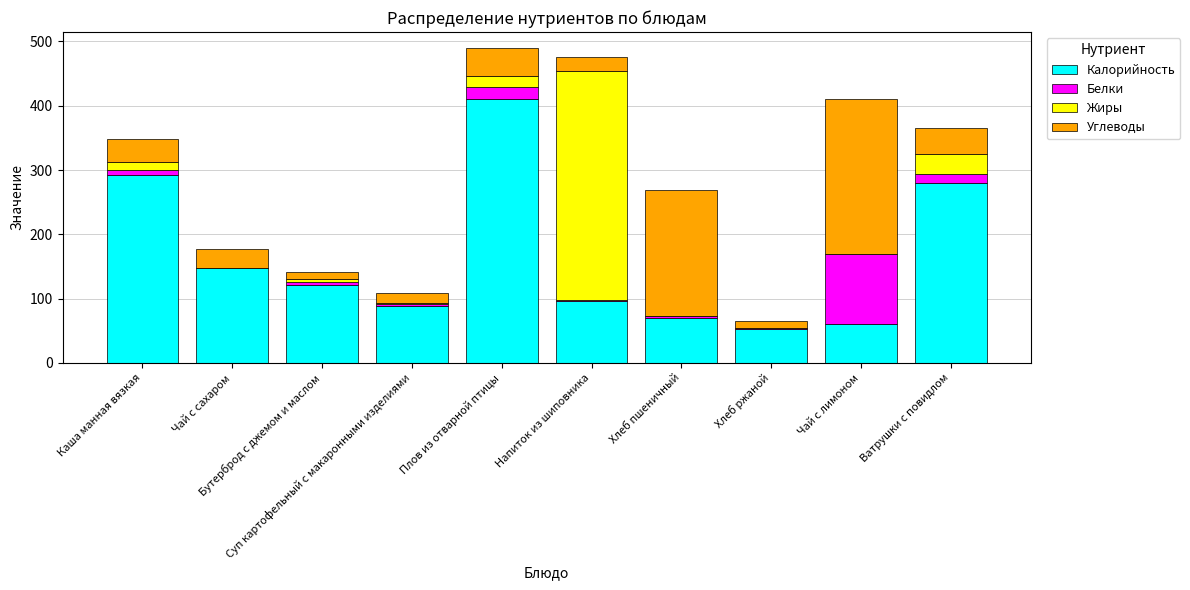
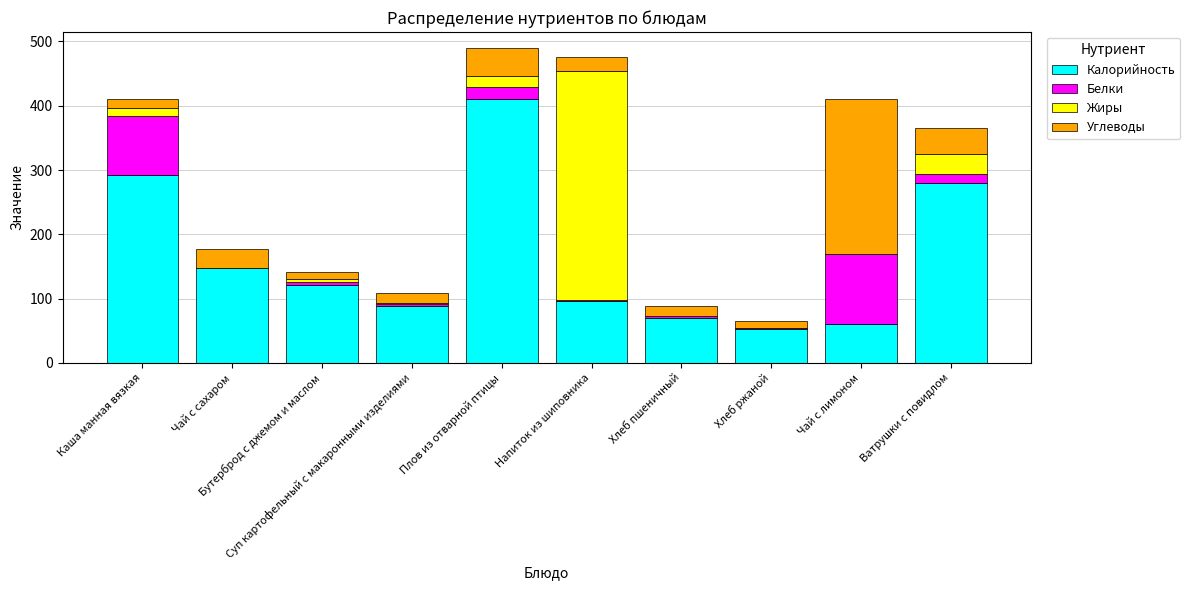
  {
    "Калорийность": {
      "Каша манная вязкая": 290,
      "Чай с сахаром": 150,
      "Бутерброд с джемом и маслом": 120,
      "Суп картофельный с макаронными изделиями": 90,
      "Плов из отварной птицы": 410,
      "Напиток из шиповника": 100,
      "Хлеб пшеничный": 70,
      "Хлеб ржаной": 50,
      "Чай с лимоном": 60,
      "Ватрушки с повидлом": 280
    },
    "Белки": {
-     "Каша манная вязкая": 10,
+     "Каша манная вязкая": 90,
      "Бутерброд с джемом и маслом": 0,
      "Плов из отварной птицы": 20,
      "Чай с лимоном": 110,
      "Ватрушки с повидлом": 10
    },
    "Жиры": {
      "Каша манная вязкая": 10,
      "Чай с сахаром": 0,
      "Бутерброд с джемом и маслом": 0,
      "Плов из отварной птицы": 20,
      "Напиток из шиповника": 360,
      "Чай с лимоном": 0,
      "Ватрушки с повидлом": 30
    },
    "Углеводы": {
-     "Каша манная вязкая": 40,
+     "Каша манная вязкая": 20,
      "Чай с сахаром": 30,
      "Бутерброд с джемом и маслом": 10,
      "Суп картофельный с макаронными изделиями": 20,
      "Плов из отварной птицы": 40,
      "Напиток из шиповника": 20,
-     "Хлеб пшеничный": 200,
+     "Хлеб пшеничный": 10,
      "Хлеб ржаной": 10,
      "Чай с лимоном": 240,
      "Ватрушки с повидлом": 40
    }
  }
